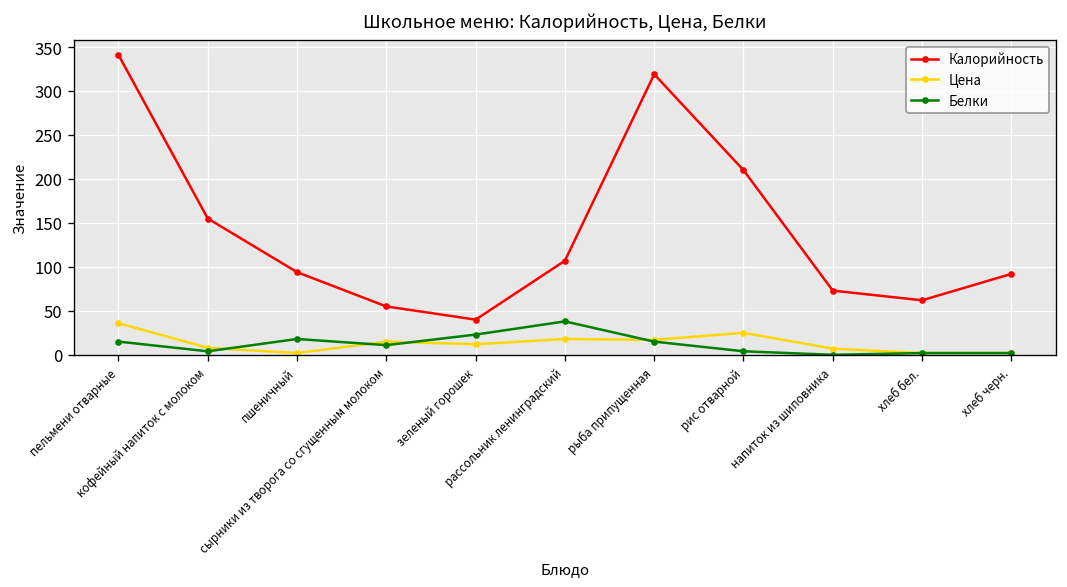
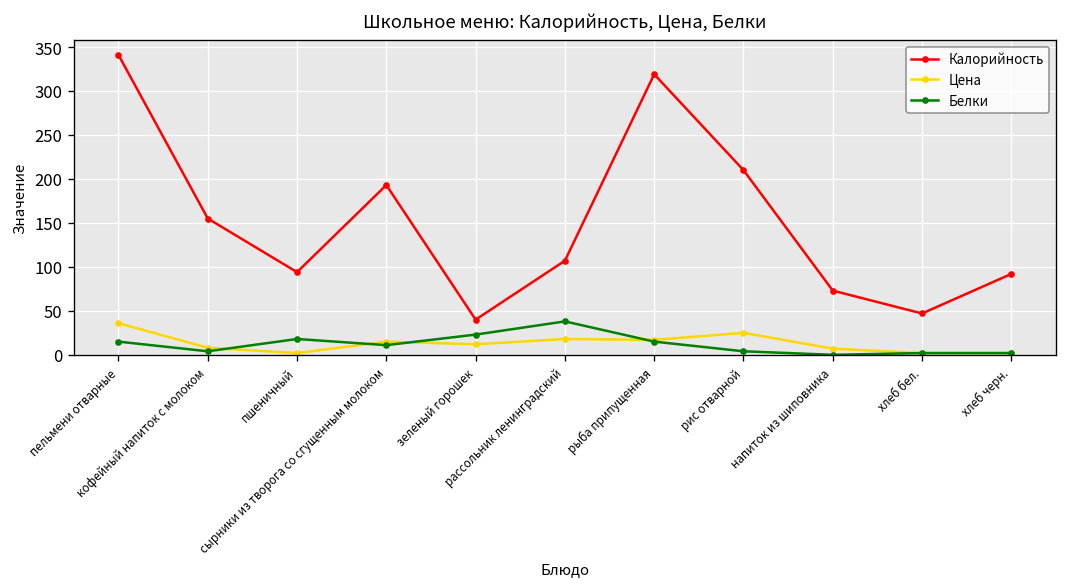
  {
    "Калорийность": {
      "пельмени отварные": 340,
      "кофейный напиток с молоком": 160,
      "пшеничный": 90,
-     "сырники из творога со сгущенным молоком": 60,
+     "сырники из творога со сгущенным молоком": 190,
      "зеленый горошек": 40,
      "рассольник ленинградский": 110,
      "рыба припущенная": 320,
      "рис отварной": 210,
      "напиток из шиповника": 70,
-     "хлеб бел.": 60,
+     "хлеб бел.": 50,
      "хлеб черн.": 90
    },
    "Цена": {
      "пельмени отварные": 40,
      "кофейный напиток с молоком": 10,
      "пшеничный": 0,
      "сырники из творога со сгущенным молоком": 20,
      "зеленый горошек": 10,
      "рассольник ленинградский": 20,
      "рис отварной": 30,
      "напиток из шиповника": 10
    },
    "Белки": {
      "пельмени отварные": 20,
      "кофейный напиток с молоком": 0,
      "пшеничный": 20,
      "сырники из творога со сгущенным молоком": 10,
      "зеленый горошек": 20,
      "рассольник ленинградский": 40,
      "рис отварной": 0,
      "напиток из шиповника": 0
    }
  }
